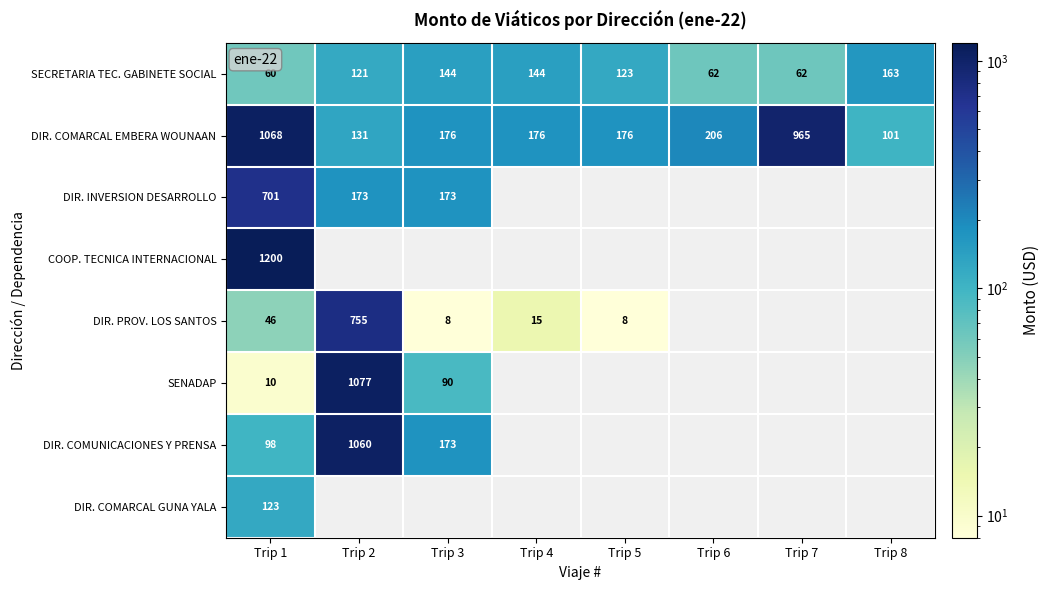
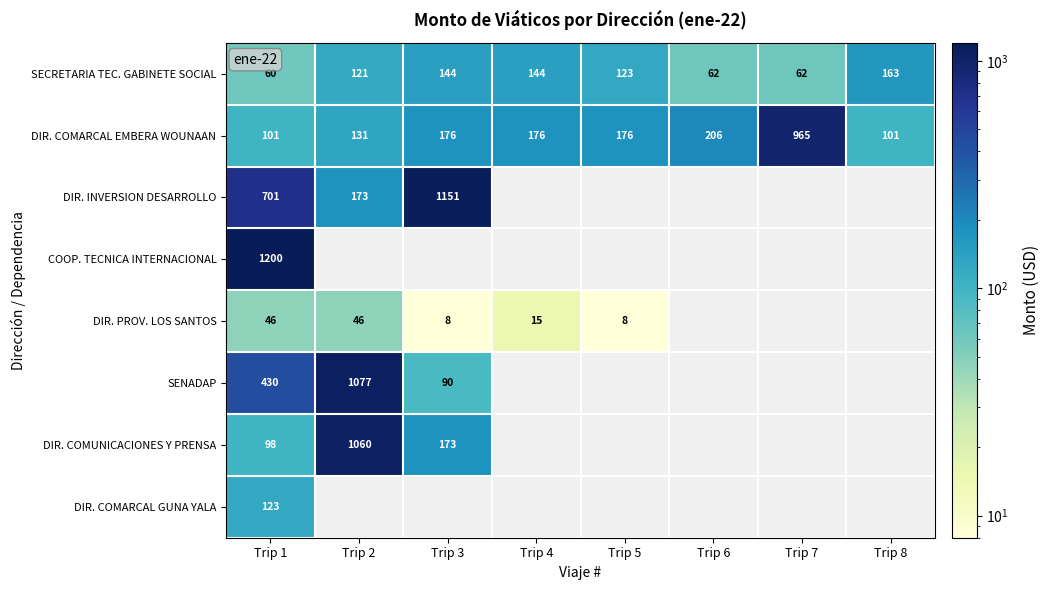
  {
    "SECRETARIA TEC. GABINETE SOCIAL": {
      "Trip 2": 121,
      "Trip 3": 144,
      "Trip 4": 144,
      "Trip 5": 123,
      "Trip 6": 62,
      "Trip 7": 62,
      "Trip 8": 163
    },
    "DIR. COMARCAL EMBERA WOUNAAN": {
-     "Trip 1": 1068,
+     "Trip 1": 101,
      "Trip 2": 131,
      "Trip 3": 176,
      "Trip 4": 176,
      "Trip 5": 176,
      "Trip 6": 206,
      "Trip 7": 965,
      "Trip 8": 101
    },
    "DIR. INVERSION DESARROLLO": {
      "Trip 1": 701,
      "Trip 2": 173,
-     "Trip 3": 173
+     "Trip 3": 1151
    },
    "COOP. TECNICA INTERNACIONAL": {
      "Trip 1": 1200
    },
    "DIR. PROV. LOS SANTOS": {
      "Trip 1": 46,
-     "Trip 2": 755,
+     "Trip 2": 46,
      "Trip 3": 8,
      "Trip 4": 15,
      "Trip 5": 8
    },
    "SENADAP": {
-     "Trip 1": 10,
+     "Trip 1": 430,
      "Trip 2": 1077,
      "Trip 3": 90
    },
    "DIR. COMUNICACIONES Y PRENSA": {
      "Trip 1": 98,
      "Trip 2": 1060,
      "Trip 3": 173
    },
    "DIR. COMARCAL GUNA YALA": {
      "Trip 1": 123
    }
  }
